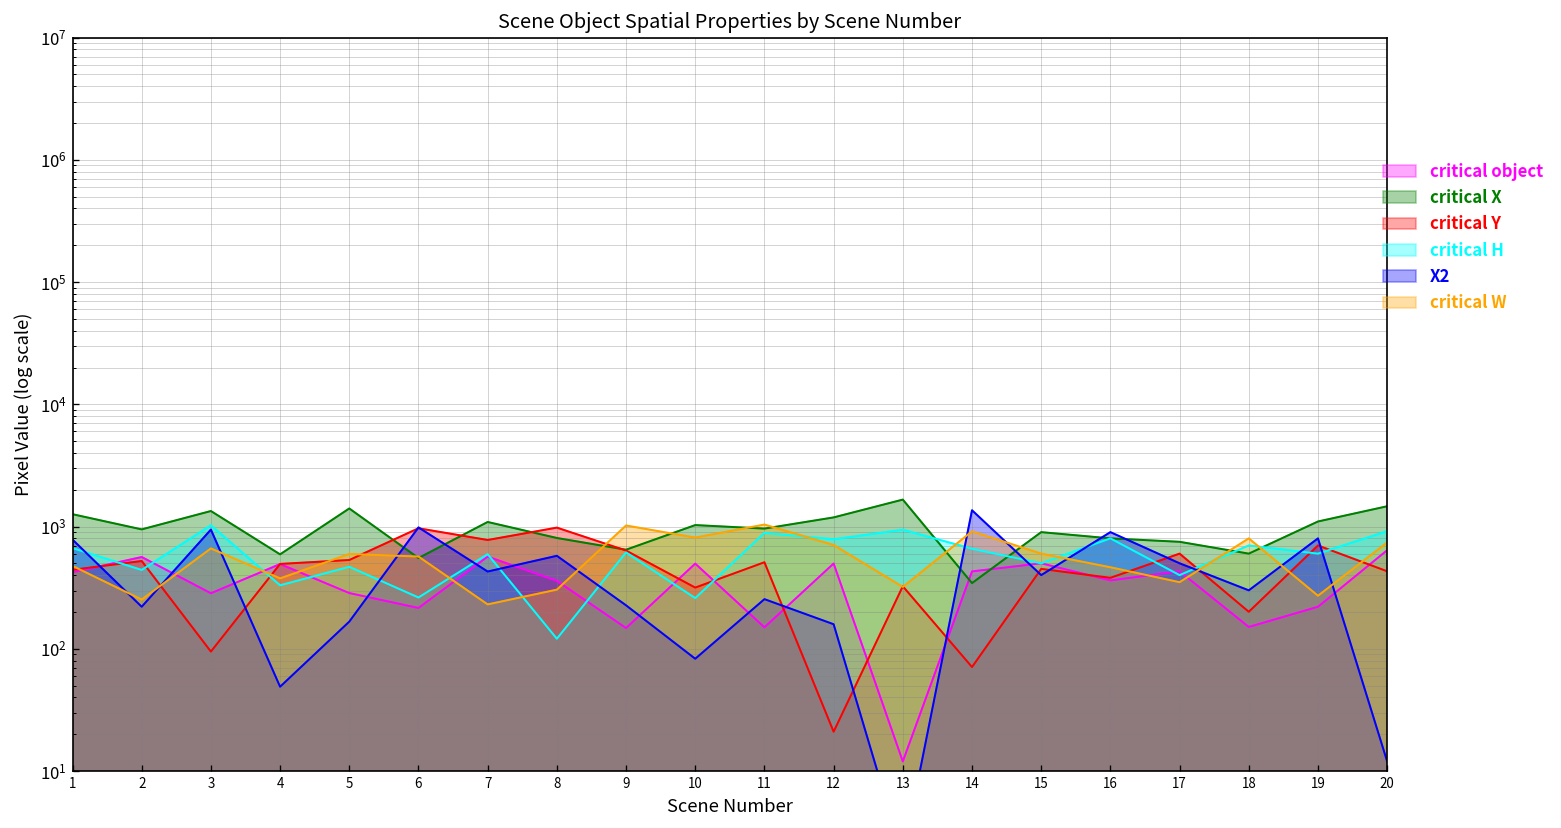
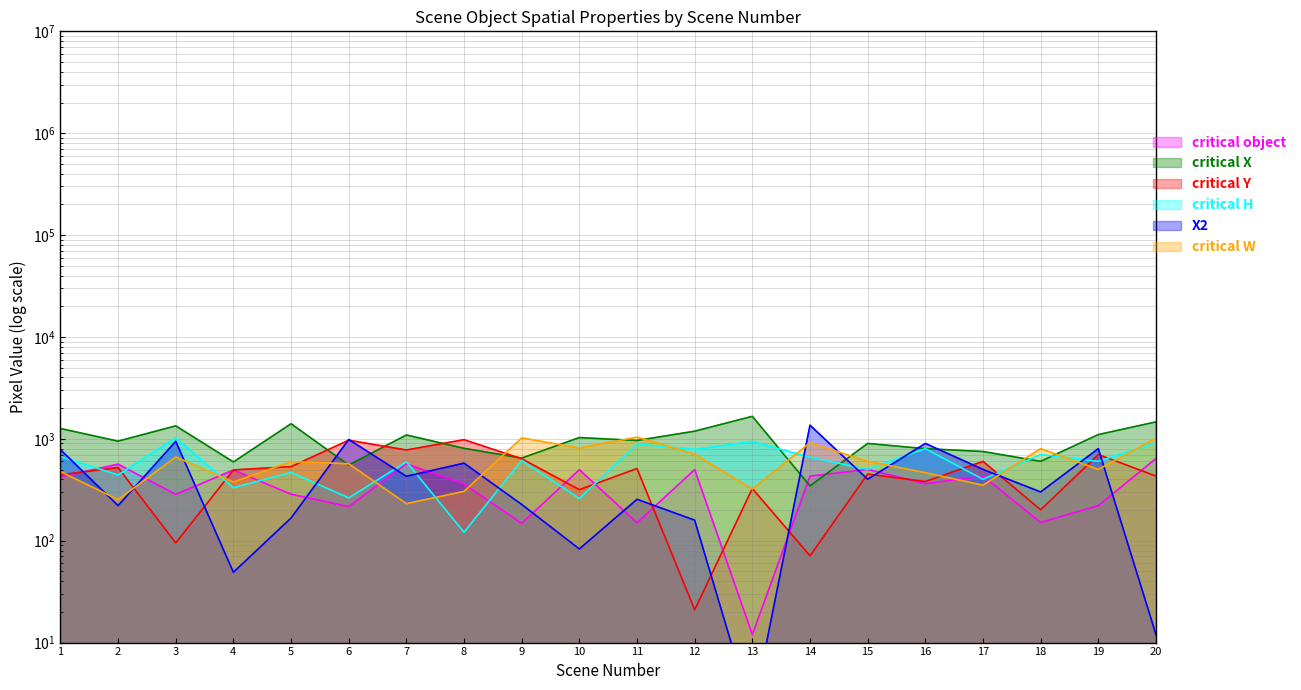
  {
    "critical object": {
      "2": 600,
      "3": 290,
      "5": 290,
      "6": 220,
      "8": 360,
      "9": 150,
      "10": 500,
      "11": 150,
      "12": 500,
      "13": 12,
      "14": 430,
      "17": 430,
      "18": 150,
      "19": 220,
      "20": 600
    },
    "critical X": {
      "1": 1300,
      "2": 900,
      "3": 1300,
      "4": 600,
      "5": 1400,
      "7": 1100,
      "8": 800,
      "10": 1000,
      "11": 1000,
      "12": 1200,
      "13": 1700,
      "14": 350,
      "15": 900,
      "17": 800,
      "18": 600,
      "19": 1100,
      "20": 1500
    },
    "critical Y": {
      "2": 500,
      "3": 100,
      "5": 500,
      "7": 800,
      "8": 1000,
      "10": 320,
      "11": 500,
      "12": 21,
      "14": 70,
      "15": 500,
      "17": 600,
      "18": 200,
      "19": 700,
      "20": 430
    },
    "critical H": {
      "1": 700,
      "2": 440,
      "3": 1000,
      "4": 330,
      "5": 500,
      "6": 260,
      "8": 120,
      "10": 260,
      "11": 900,
      "12": 800,
      "13": 900,
      "14": 700,
      "17": 400,
      "18": 700,
      "19": 600,
      "20": 900
    },
    "X2": {
      "1": 800,
      "2": 220,
      "3": 900,
      "4": 50,
      "5": 170,
      "7": 430,
      "8": 600,
      "9": 230,
      "10": 80,
      "11": 260,
      "12": 160,
      "14": 1400,
      "15": 400,
      "16": 900,
      "17": 500,
      "18": 300,
      "19": 800,
      "20": 12
    },
    "critical W": {
      "1": 500,
      "2": 250,
      "3": 700,
      "4": 380,
      "5": 600,
      "7": 230,
      "8": 310,
      "9": 1000,
      "10": 800,
      "11": 1000,
      "12": 700,
      "14": 900,
      "15": 600,
      "16": 500,
      "17": 350,
      "18": 800,
-     "19": 270,
-     "20": 700
+     "19": 500,
+     "20": 1000
    }
  }
